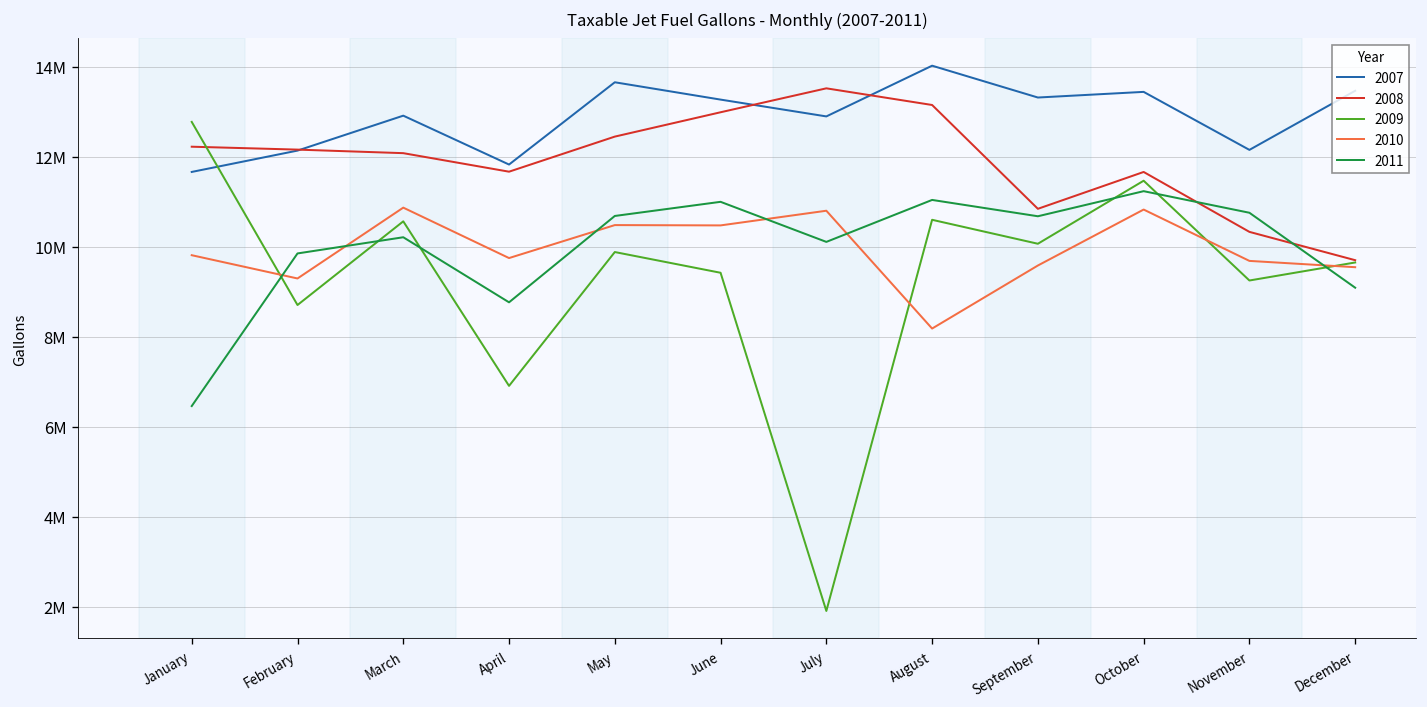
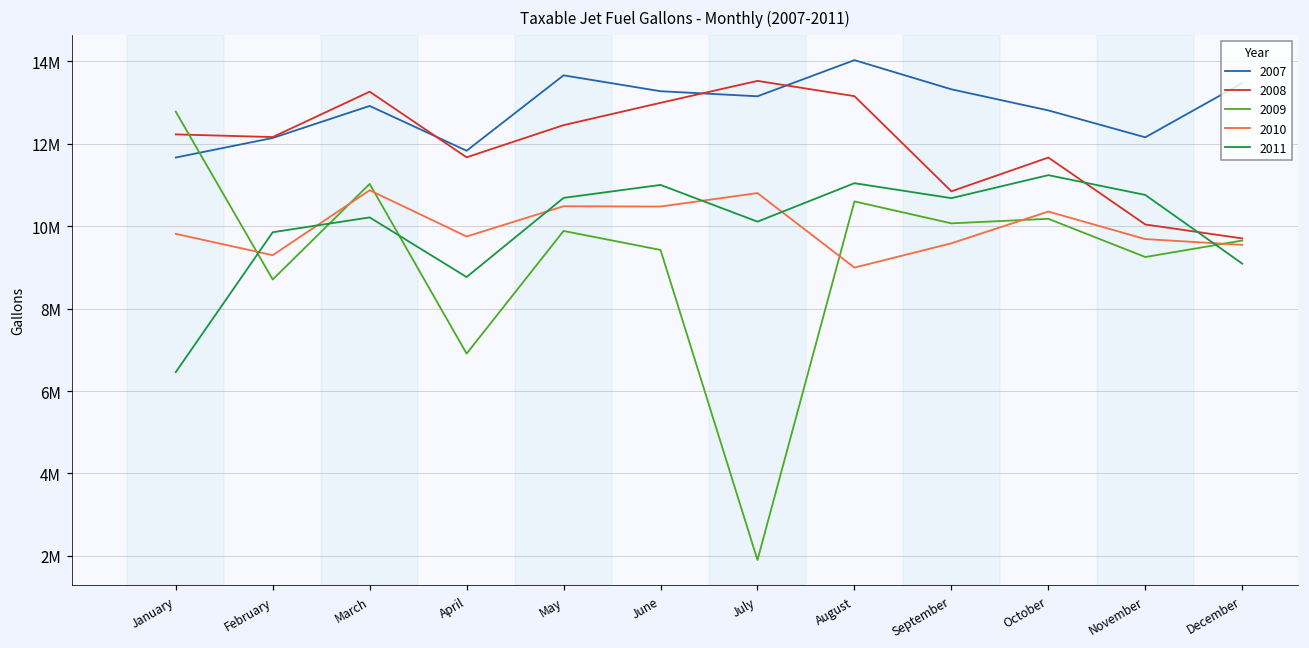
  {
    "2007": {
      "January": 11700000,
      "March": 12900000,
      "April": 11800000,
      "May": 13700000,
      "June": 13300000,
-     "July": 12900000,
+     "July": 13100000,
      "August": 14000000,
      "September": 13300000,
-     "October": 13400000,
+     "October": 12800000,
      "November": 12200000
    },
    "2008": {
      "January": 12200000,
-     "March": 12100000,
+     "March": 13300000,
      "April": 11700000,
      "May": 12400000,
      "June": 13000000,
      "July": 13500000,
      "August": 13200000,
      "September": 10800000,
      "October": 11700000,
-     "November": 10300000
+     "November": 10000000
    },
    "2009": {
      "January": 12800000,
      "February": 8700000,
-     "March": 10600000,
+     "March": 11000000,
      "April": 6900000,
      "May": 9900000,
      "June": 9400000,
      "July": 1900000,
      "August": 10600000,
      "September": 10100000,
-     "October": 11500000,
+     "October": 10200000,
      "November": 9200000
    },
    "2010": {
      "January": 9800000,
      "February": 9300000,
      "March": 10900000,
      "April": 9700000,
      "May": 10500000,
      "June": 10500000,
      "July": 10800000,
-     "August": 8200000,
+     "August": 9000000,
      "September": 9600000,
-     "October": 10800000,
+     "October": 10400000,
      "November": 9700000,
      "December": 9500000
    },
    "2011": {
      "January": 6500000,
      "February": 9900000,
      "March": 10200000,
      "April": 8800000,
      "May": 10700000,
      "June": 11000000,
      "July": 10100000,
      "August": 11000000,
      "September": 10700000,
      "October": 11200000,
      "November": 10800000,
      "December": 9100000
    }
  }
